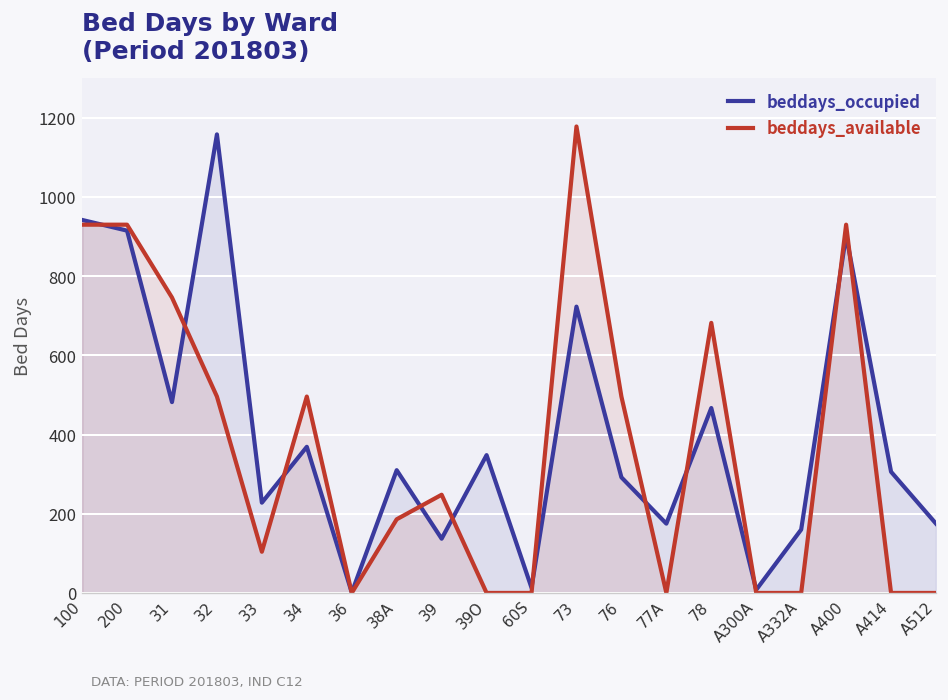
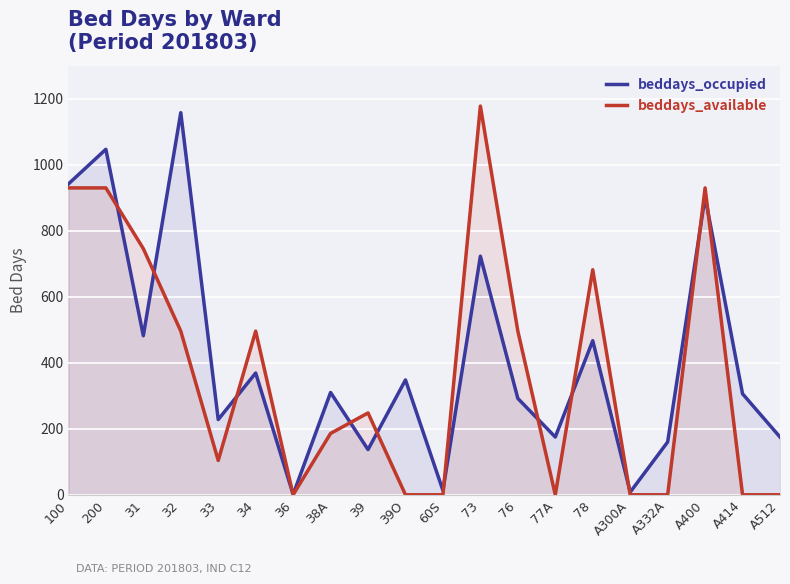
  {
    "beddays_occupied": {
      "100": 940,
-     "200": 920,
+     "200": 1050,
      "31": 480,
      "32": 1160,
      "33": 230,
      "34": 370,
      "38A": 310,
      "39": 140,
      "39O": 350,
      "60S": 10,
      "73": 720,
      "76": 290,
      "77A": 180,
      "78": 470,
      "A300A": 10,
      "A332A": 160,
      "A400": 900,
      "A414": 310,
      "A512": 180
    },
    "beddays_available": {
      "100": 930,
      "200": 930,
      "31": 750,
      "32": 500,
      "33": 100,
      "34": 500,
      "38A": 190,
      "39": 250,
      "39O": 0,
      "60S": 0,
      "73": 1180,
      "76": 500,
      "77A": 0,
      "78": 680,
      "A300A": 0,
      "A332A": 0,
      "A400": 930,
      "A414": 0,
      "A512": 0
    }
  }
